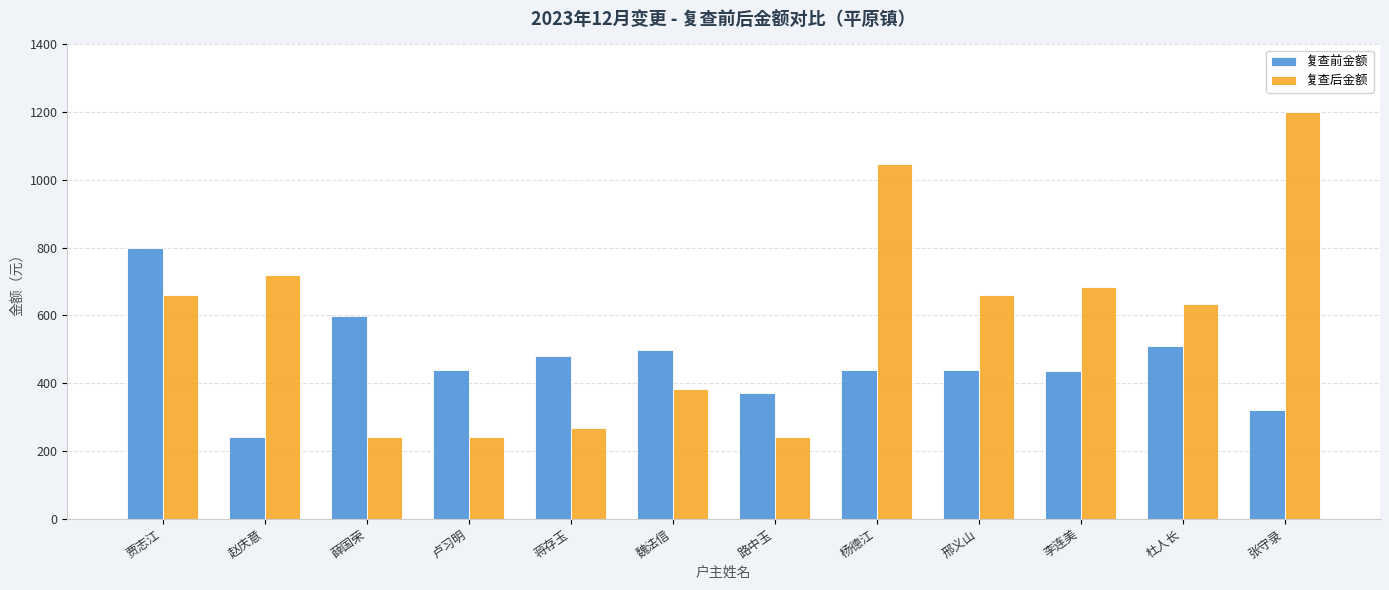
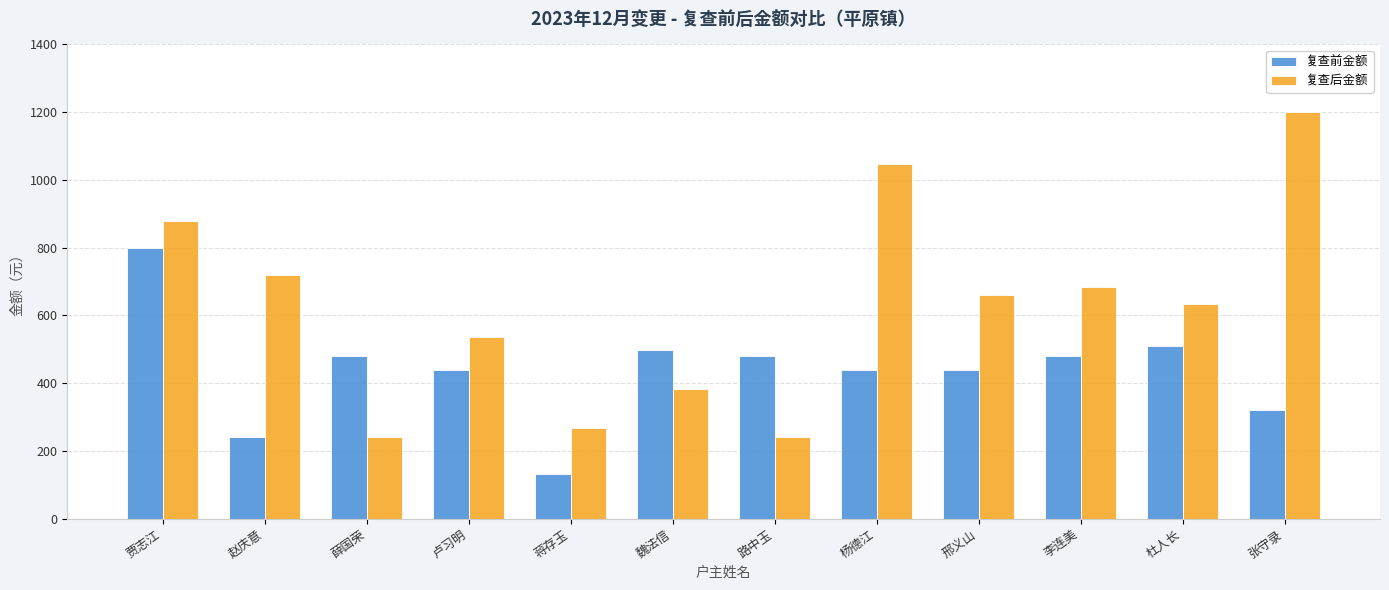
  {
    "复查前金额": {
      "贾志江": 800,
      "赵庆意": 240,
-     "薛国荣": 600,
+     "薛国荣": 480,
      "卢习明": 440,
-     "蒋存玉": 480,
+     "蒋存玉": 130,
      "魏法信": 500,
-     "路中玉": 370,
+     "路中玉": 480,
      "杨德江": 440,
      "邢义山": 440,
-     "李连美": 440,
+     "李连美": 480,
      "杜人长": 510,
      "张守录": 320
    },
    "复查后金额": {
-     "贾志江": 660,
+     "贾志江": 880,
      "赵庆意": 720,
      "薛国荣": 240,
-     "卢习明": 240,
+     "卢习明": 540,
      "蒋存玉": 270,
      "魏法信": 380,
      "路中玉": 240,
      "杨德江": 1050,
      "邢义山": 660,
      "李连美": 690,
      "杜人长": 640,
      "张守录": 1200
    }
  }
